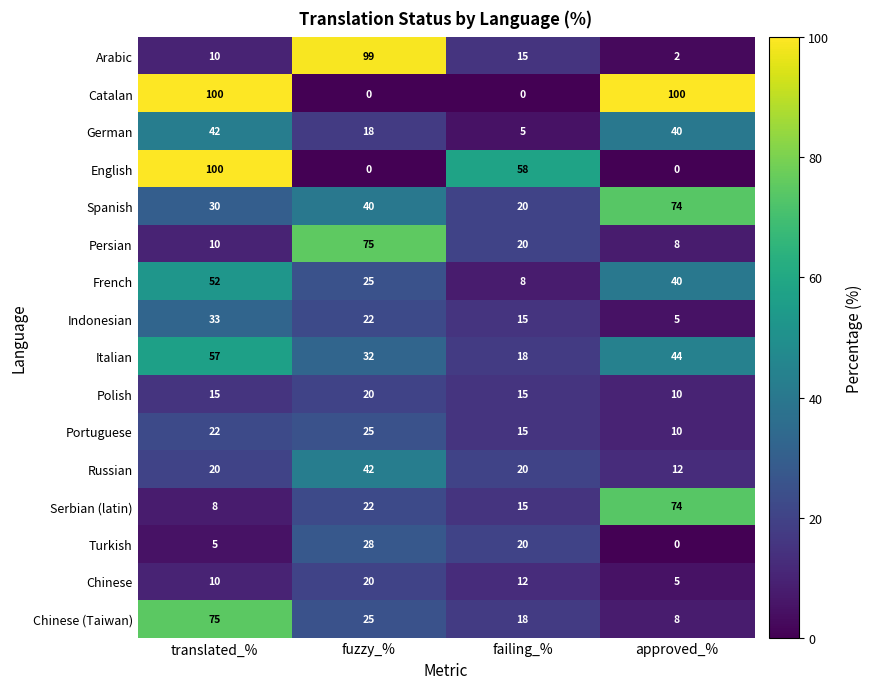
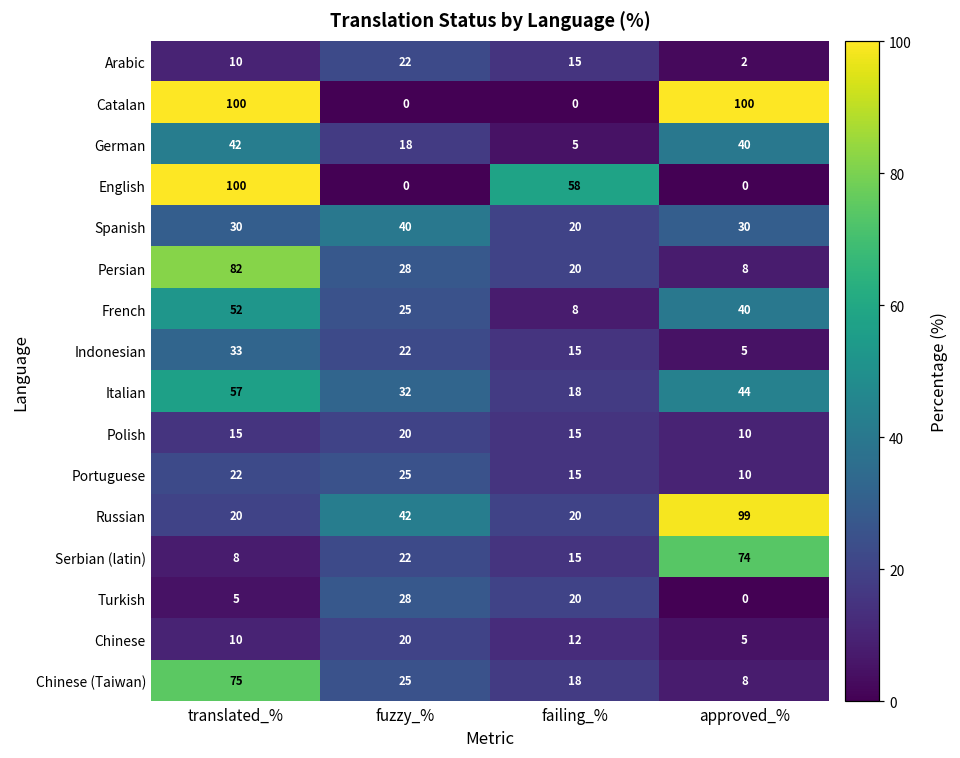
  {
    "Arabic": {
      "translated_%": 10,
-     "fuzzy_%": 99,
+     "fuzzy_%": 22,
      "failing_%": 15,
      "approved_%": 2
    },
    "Catalan": {
      "translated_%": 100,
      "fuzzy_%": 0,
      "failing_%": 0,
      "approved_%": 100
    },
    "German": {
      "translated_%": 42,
      "fuzzy_%": 18,
      "failing_%": 5,
      "approved_%": 40
    },
    "English": {
      "translated_%": 100,
      "fuzzy_%": 0,
      "failing_%": 58,
      "approved_%": 0
    },
    "Spanish": {
      "translated_%": 30,
      "fuzzy_%": 40,
      "failing_%": 20,
-     "approved_%": 74
+     "approved_%": 30
    },
    "Persian": {
-     "translated_%": 10,
-     "fuzzy_%": 75,
+     "translated_%": 82,
+     "fuzzy_%": 28,
      "failing_%": 20,
      "approved_%": 8
    },
    "French": {
      "translated_%": 52,
      "fuzzy_%": 25,
      "failing_%": 8,
      "approved_%": 40
    },
    "Indonesian": {
      "translated_%": 33,
      "fuzzy_%": 22,
      "failing_%": 15,
      "approved_%": 5
    },
    "Italian": {
      "translated_%": 57,
      "fuzzy_%": 32,
      "failing_%": 18,
      "approved_%": 44
    },
    "Polish": {
      "translated_%": 15,
      "fuzzy_%": 20,
      "failing_%": 15,
      "approved_%": 10
    },
    "Portuguese": {
      "translated_%": 22,
      "fuzzy_%": 25,
      "failing_%": 15,
      "approved_%": 10
    },
    "Russian": {
      "translated_%": 20,
      "fuzzy_%": 42,
      "failing_%": 20,
-     "approved_%": 12
+     "approved_%": 99
    },
    "Serbian (latin)": {
      "translated_%": 8,
      "fuzzy_%": 22,
      "failing_%": 15,
      "approved_%": 74
    },
    "Turkish": {
      "translated_%": 5,
      "fuzzy_%": 28,
      "failing_%": 20,
      "approved_%": 0
    },
    "Chinese": {
      "translated_%": 10,
      "fuzzy_%": 20,
      "failing_%": 12,
      "approved_%": 5
    },
    "Chinese (Taiwan)": {
      "translated_%": 75,
      "fuzzy_%": 25,
      "failing_%": 18,
      "approved_%": 8
    }
  }
